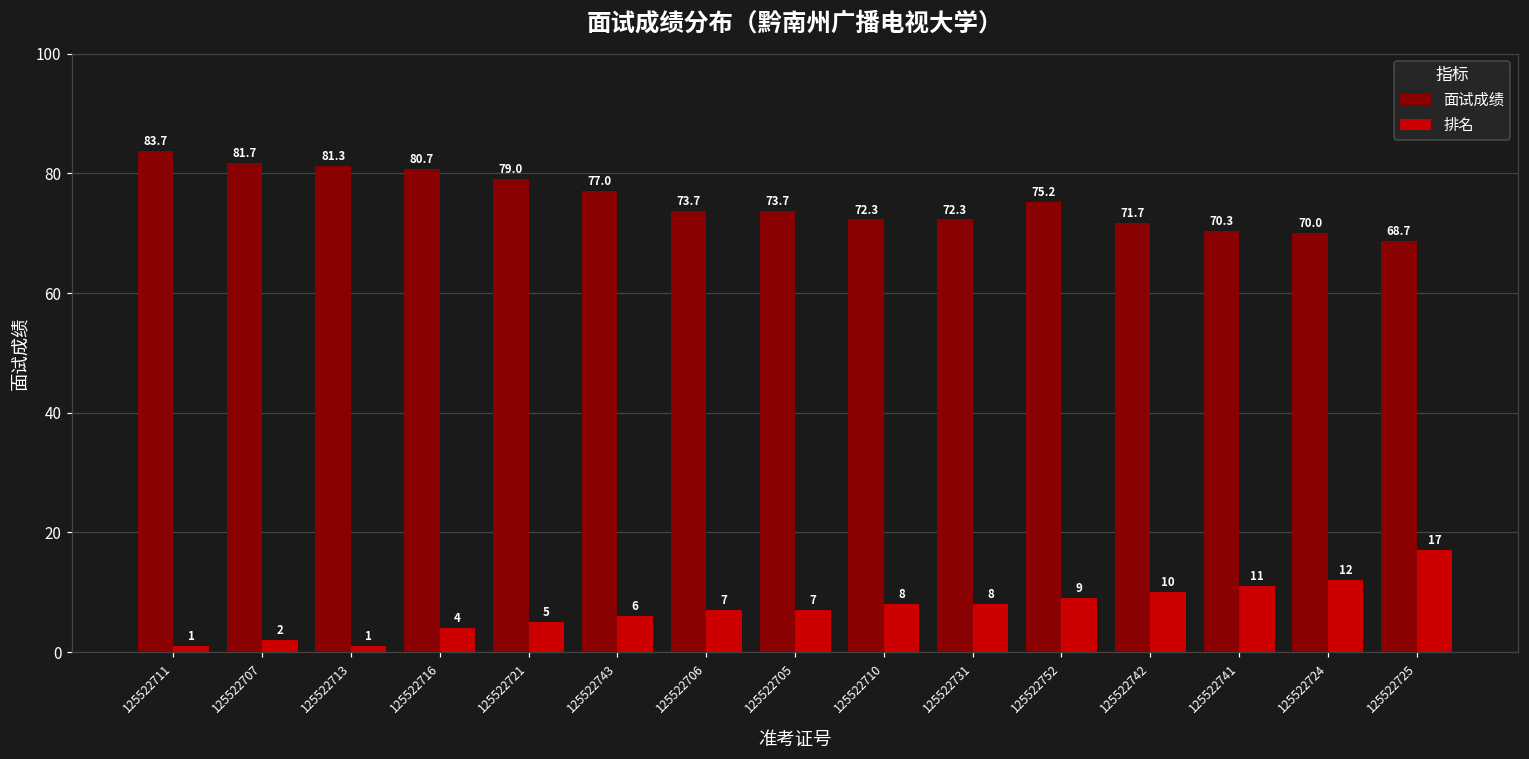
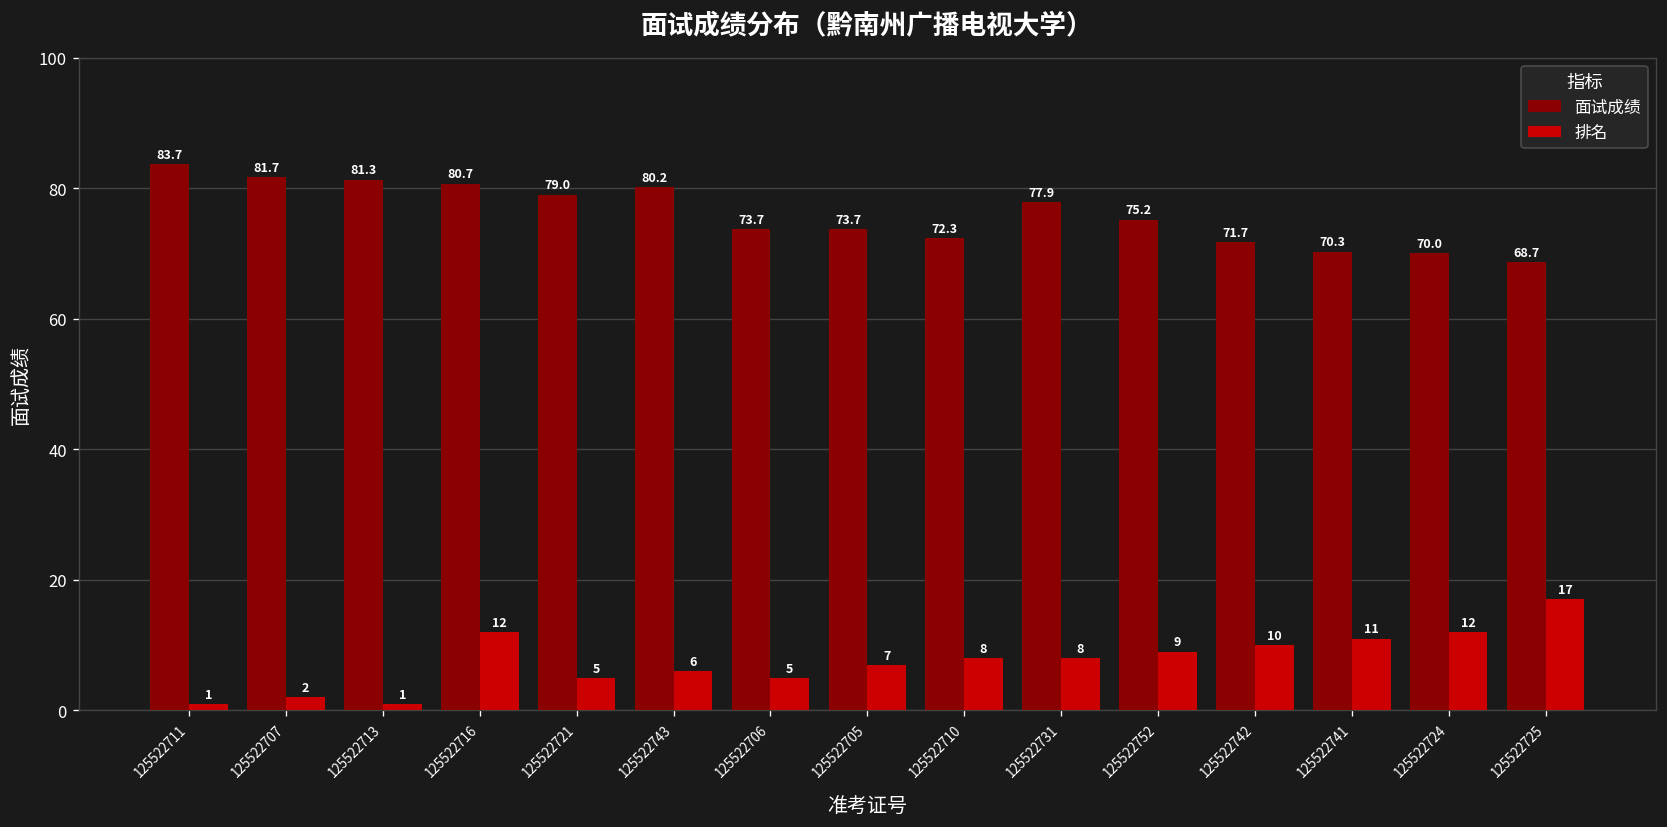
  {
    "面试成绩": {
      "125522711": 83.7,
      "125522707": 81.7,
      "125522713": 81.3,
      "125522716": 80.7,
      "125522721": 79.0,
-     "125522743": 77.0,
+     "125522743": 80.2,
      "125522706": 73.7,
      "125522705": 73.7,
      "125522710": 72.3,
-     "125522731": 72.3,
+     "125522731": 77.9,
      "125522752": 75.2,
      "125522742": 71.7,
      "125522741": 70.3,
      "125522724": 70.0,
      "125522725": 68.7
    },
    "排名": {
      "125522711": 1,
      "125522707": 2,
      "125522713": 1,
-     "125522716": 4,
+     "125522716": 12,
      "125522721": 5,
      "125522743": 6,
-     "125522706": 7,
+     "125522706": 5,
      "125522705": 7,
      "125522710": 8,
      "125522731": 8,
      "125522752": 9,
      "125522742": 10,
      "125522741": 11,
      "125522724": 12,
      "125522725": 17
    }
  }
